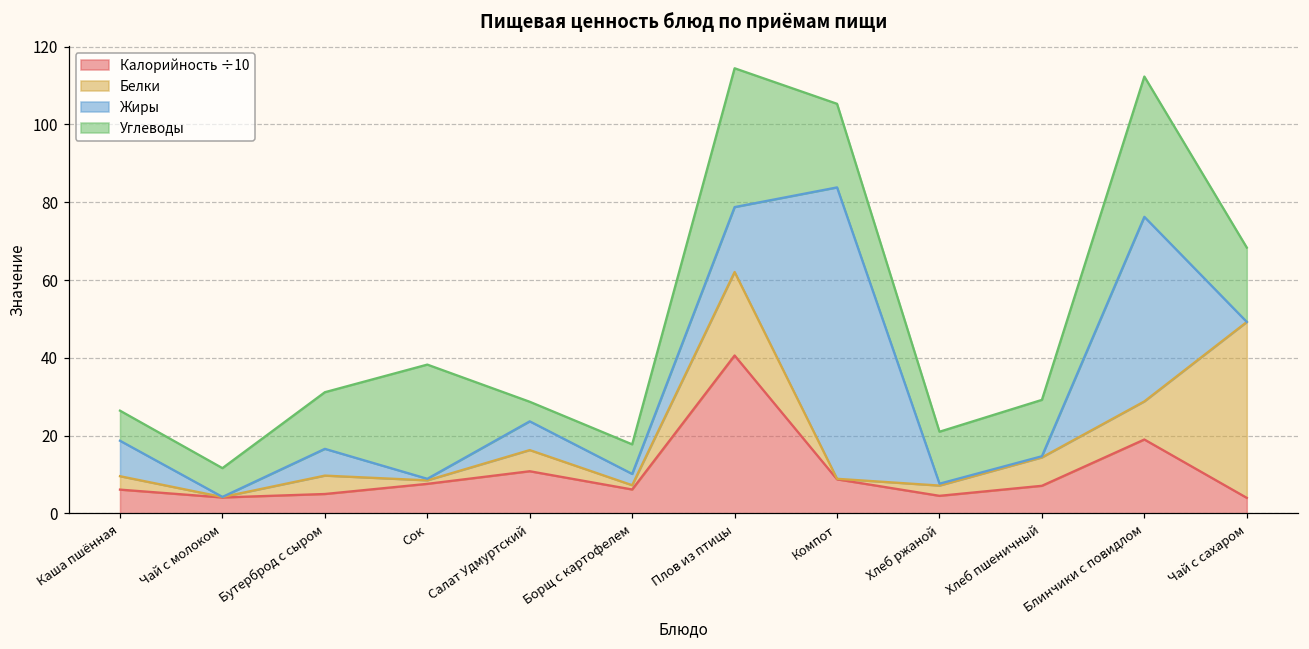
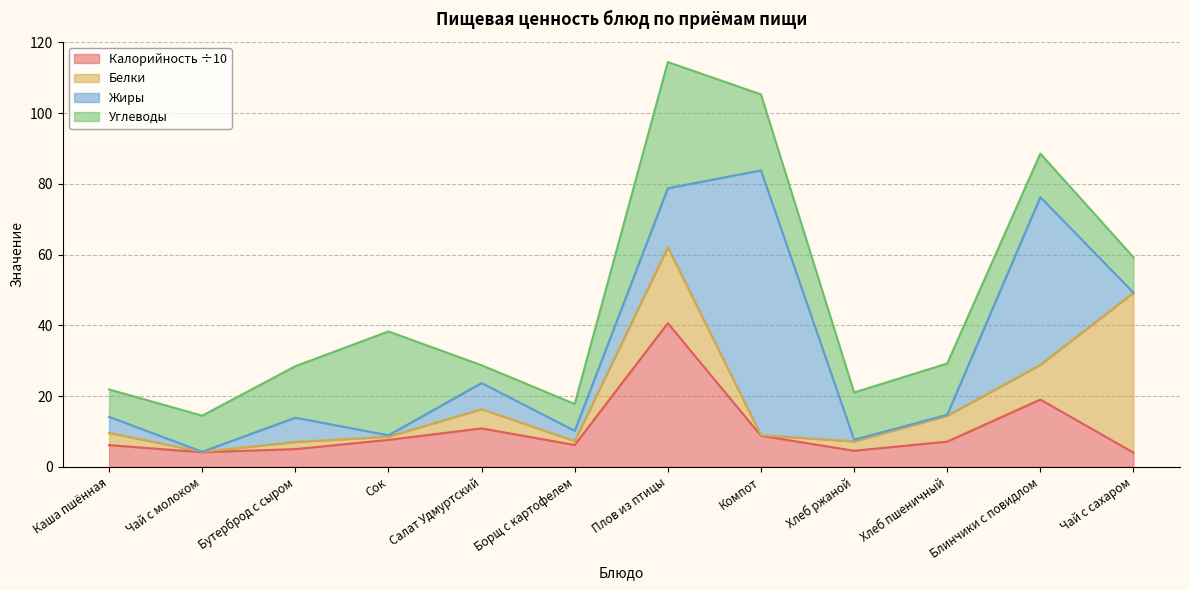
  {
    "Калорийность ÷10": {
      "Каша пшённая": 6,
      "Бутерброд с сыром": 5,
      "Сок": 8,
      "Салат Удмуртский": 11,
      "Борщ с картофелем": 6,
      "Плов из птицы": 41,
      "Хлеб ржаной": 5,
      "Хлеб пшеничный": 7,
      "Блинчики с повидлом": 19,
      "Чай с сахаром": 4
    },
    "Белки": {
      "Каша пшённая": 3,
-     "Бутерброд с сыром": 5,
+     "Бутерброд с сыром": 2,
      "Салат Удмуртский": 5,
      "Борщ с картофелем": 1,
      "Плов из птицы": 21,
      "Блинчики с повидлом": 10
    },
    "Жиры": {
-     "Каша пшённая": 9,
+     "Каша пшённая": 5,
      "Бутерброд с сыром": 7,
      "Салат Удмуртский": 7,
      "Борщ с картофелем": 3,
      "Плов из птицы": 17,
      "Компот": 75,
      "Блинчики с повидлом": 47
    },
    "Углеводы": {
      "Каша пшённая": 8,
-     "Чай с молоком": 7,
+     "Чай с молоком": 10,
      "Бутерброд с сыром": 15,
      "Сок": 29,
      "Салат Удмуртский": 5,
      "Борщ с картофелем": 8,
      "Плов из птицы": 36,
      "Компот": 21,
      "Хлеб ржаной": 13,
      "Хлеб пшеничный": 14,
-     "Блинчики с повидлом": 36,
-     "Чай с сахаром": 19
+     "Блинчики с повидлом": 12,
+     "Чай с сахаром": 10
    }
  }
